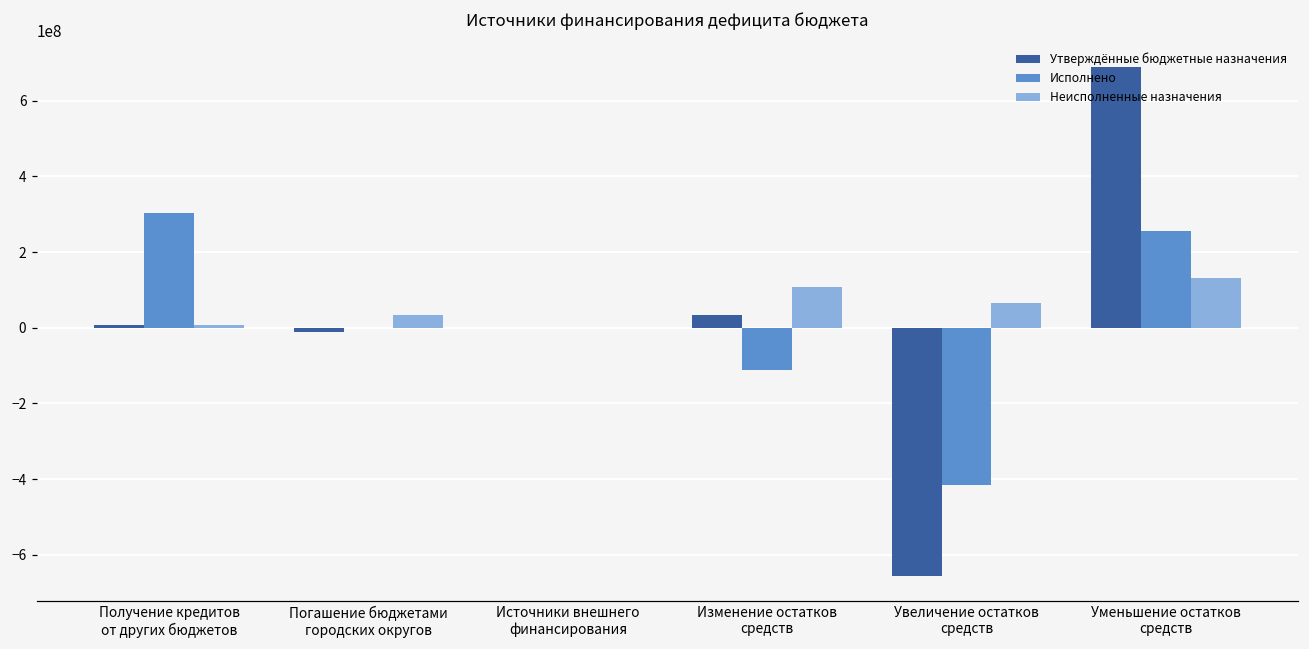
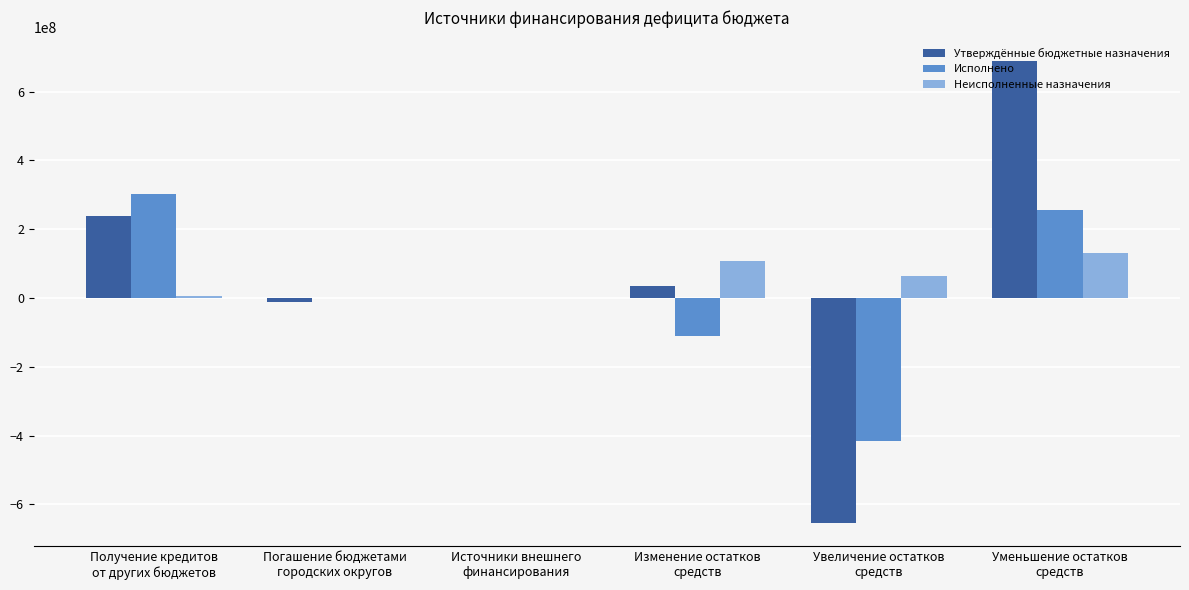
  {
    "Утверждённые бюджетные назначения": {
-     "Получение кредитов от других бюджетов": 10000000,
+     "Получение кредитов от других бюджетов": 240000000,
      "Погашение бюджетами городских округов": -10000000,
      "Источники внешнего финансирования": 0,
      "Изменение остатков средств": 30000000,
      "Увеличение остатков средств": -650000000,
      "Уменьшение остатков средств": 690000000
    },
    "Исполнено": {
      "Получение кредитов от других бюджетов": 300000000,
      "Источники внешнего финансирования": 0,
      "Изменение остатков средств": -110000000,
      "Увеличение остатков средств": -420000000,
      "Уменьшение остатков средств": 260000000
    },
    "Неисполненные назначения": {
-     "Погашение бюджетами городских округов": 30000000,
+     "Погашение бюджетами городских округов": 0,
      "Источники внешнего финансирования": 0,
      "Изменение остатков средств": 110000000,
      "Увеличение остатков средств": 60000000,
      "Уменьшение остатков средств": 130000000
    }
  }
